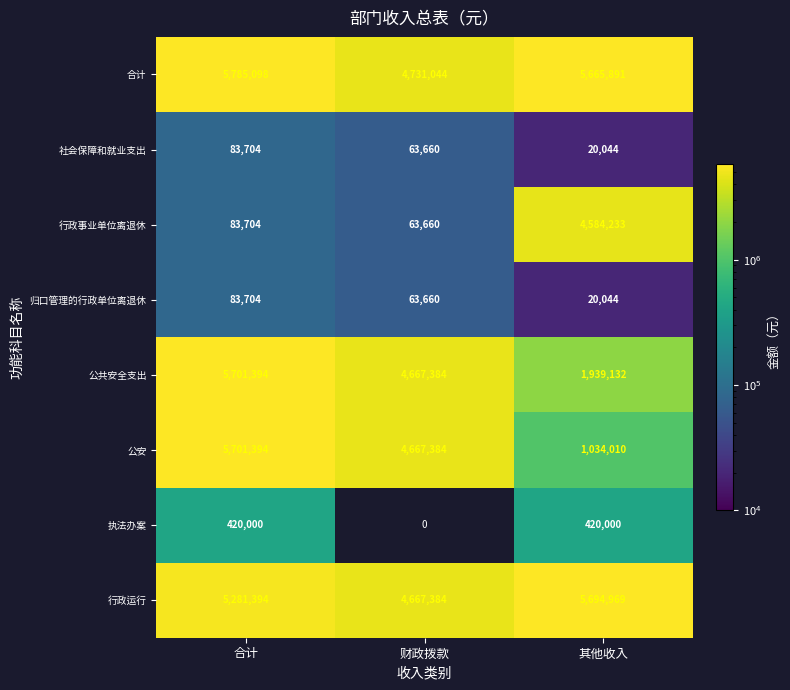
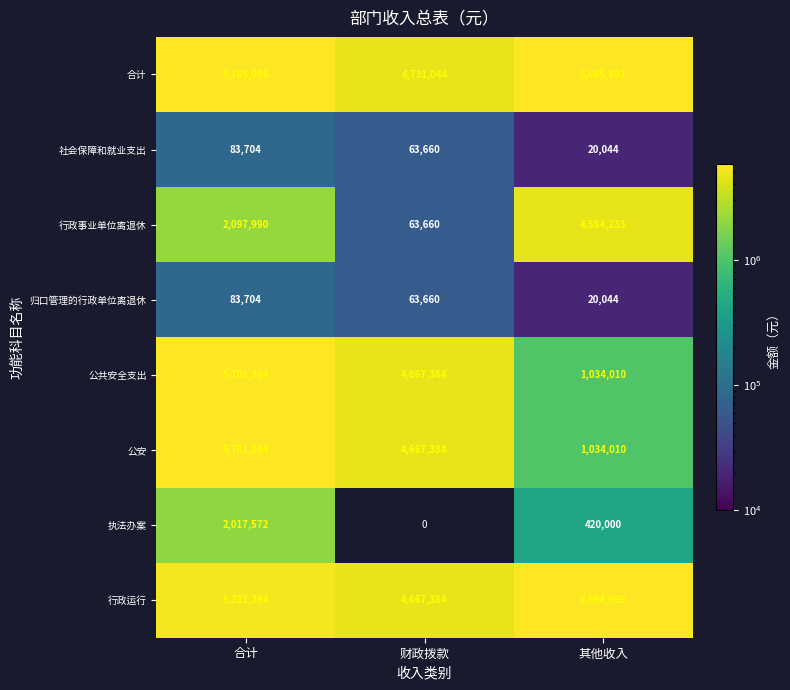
  {
    "社会保障和就业支出": {
      "合计": "83,704",
      "财政拨款": "63,660",
      "其他收入": "20,044"
    },
    "行政事业单位离退休": {
-     "合计": "83,704",
+     "合计": "2,097,990",
      "财政拨款": "63,660"
    },
    "归口管理的行政单位离退休": {
      "合计": "83,704",
      "财政拨款": "63,660",
      "其他收入": "20,044"
    },
    "公共安全支出": {
-     "其他收入": "1,939,132"
+     "其他收入": "1,034,010"
    },
    "公安": {
      "其他收入": "1,034,010"
    },
    "执法办案": {
-     "合计": "420,000",
+     "合计": "2,017,572",
      "其他收入": "420,000"
    }
  }
